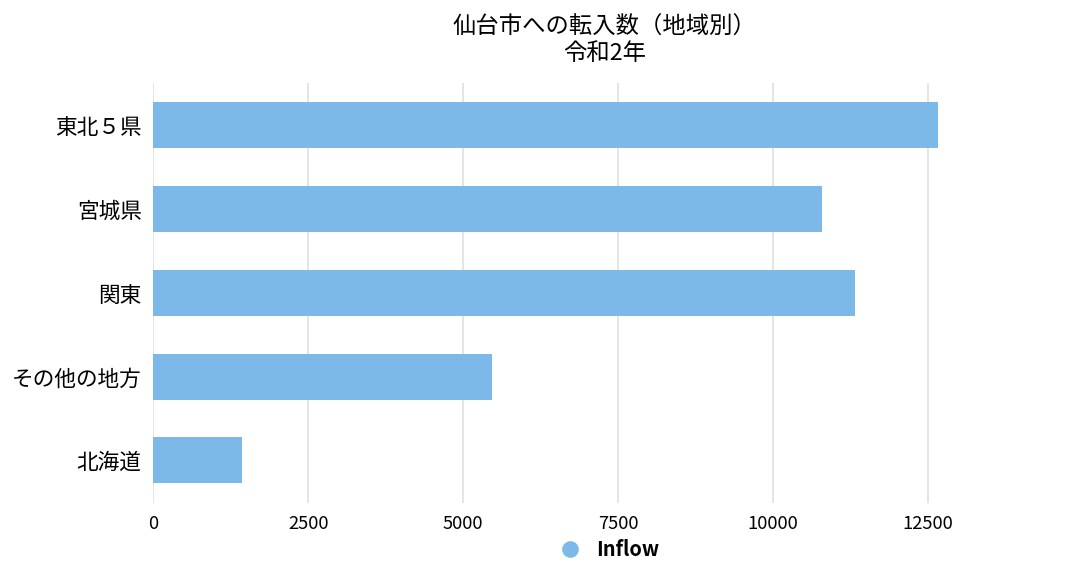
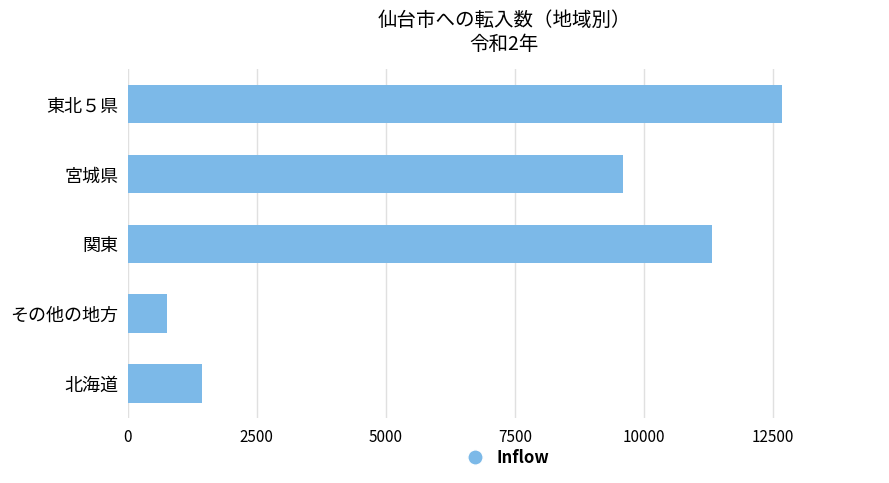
  {
    "東北５県": 12700,
-   "宮城県": 10800,
+   "宮城県": 9600,
    "関東": 11300,
-   "その他の地方": 5500,
+   "その他の地方": 800,
    "北海道": 1400
  }
